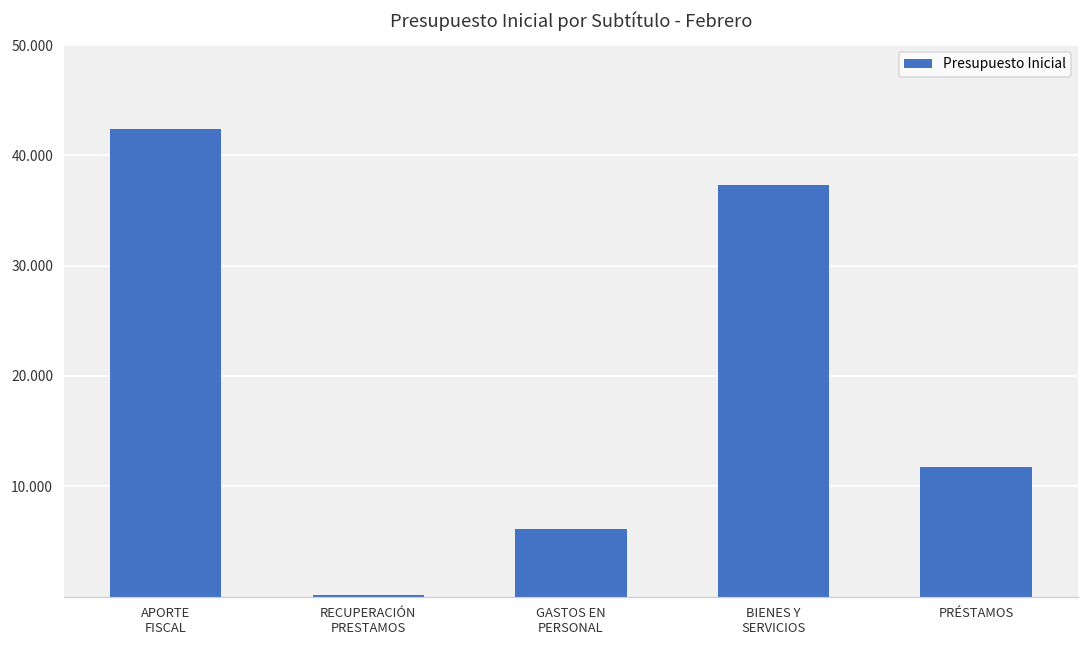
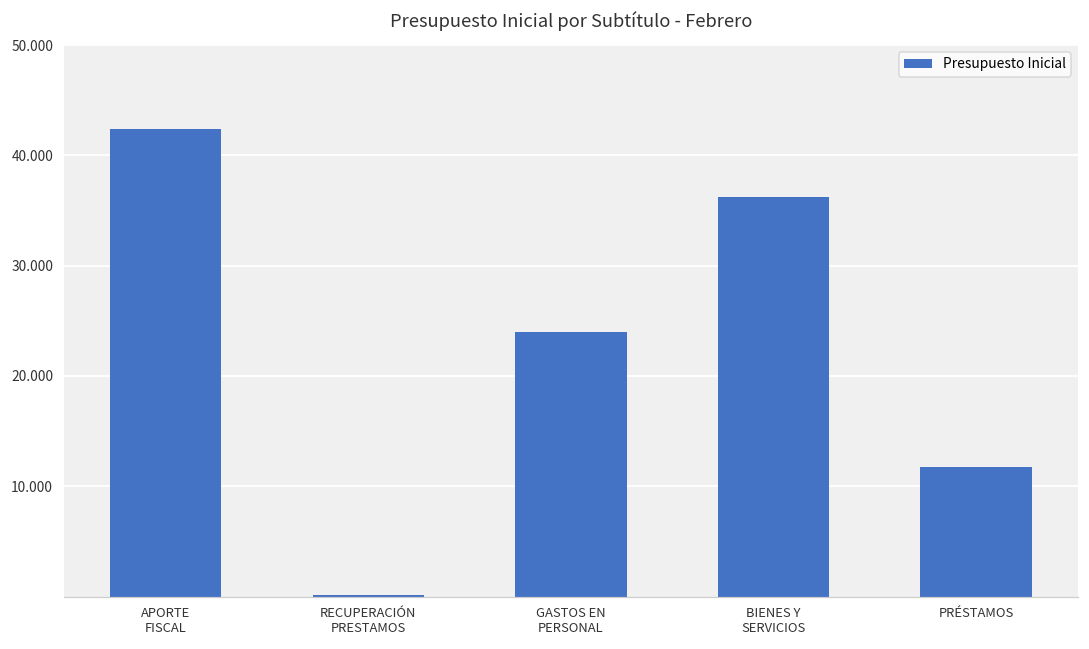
  {
    "APORTE FISCAL": 42.4,
-   "GASTOS EN PERSONAL": 6.2,
-   "BIENES Y SERVICIOS": 37.3,
+   "GASTOS EN PERSONAL": 24.0,
+   "BIENES Y SERVICIOS": 36.2,
    "PRÉSTAMOS": 11.7
  }
